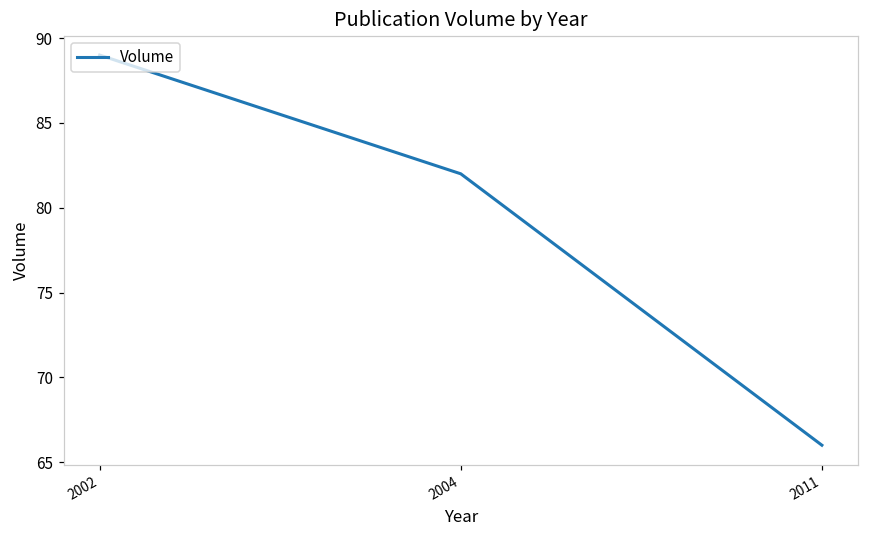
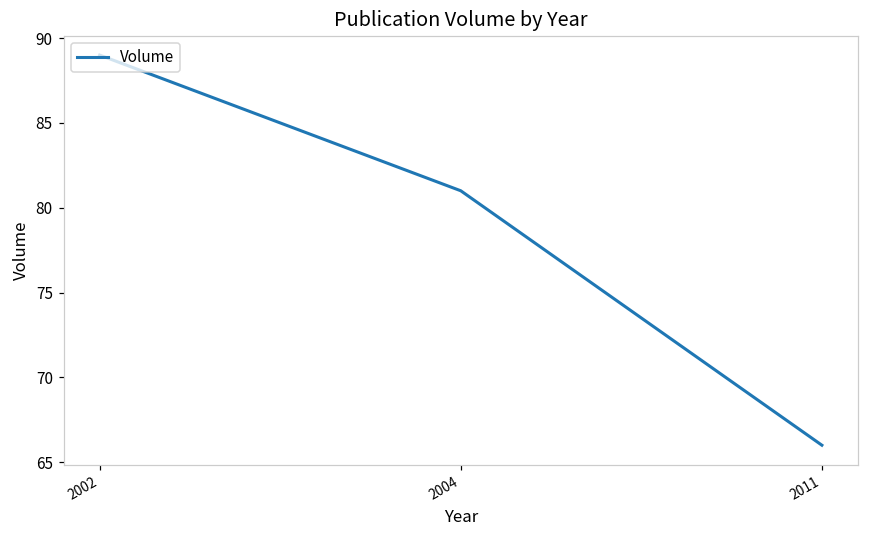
  {
-   "2004": 82,
+   "2004": 81,
    "2011": 66
  }
